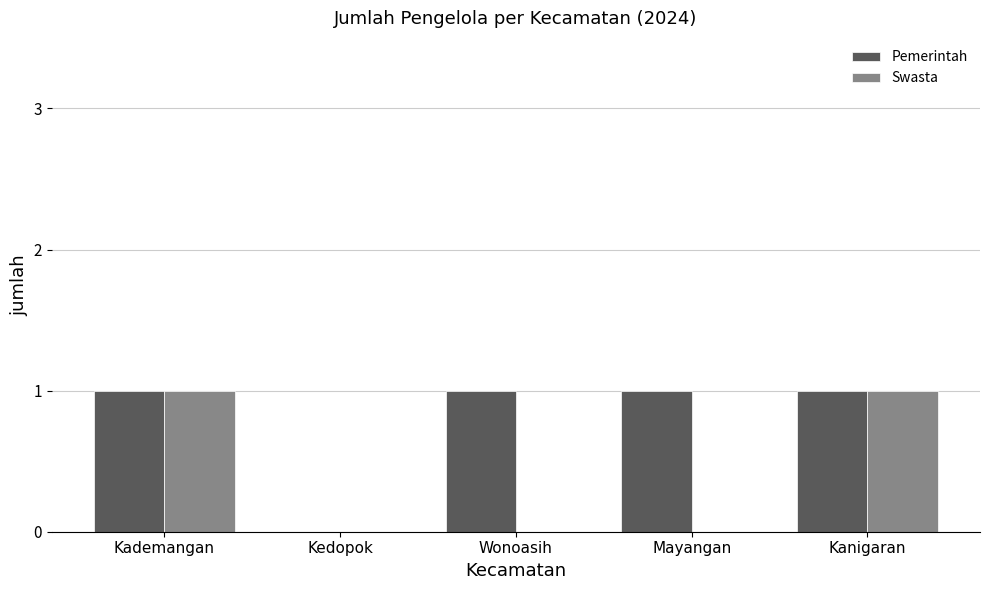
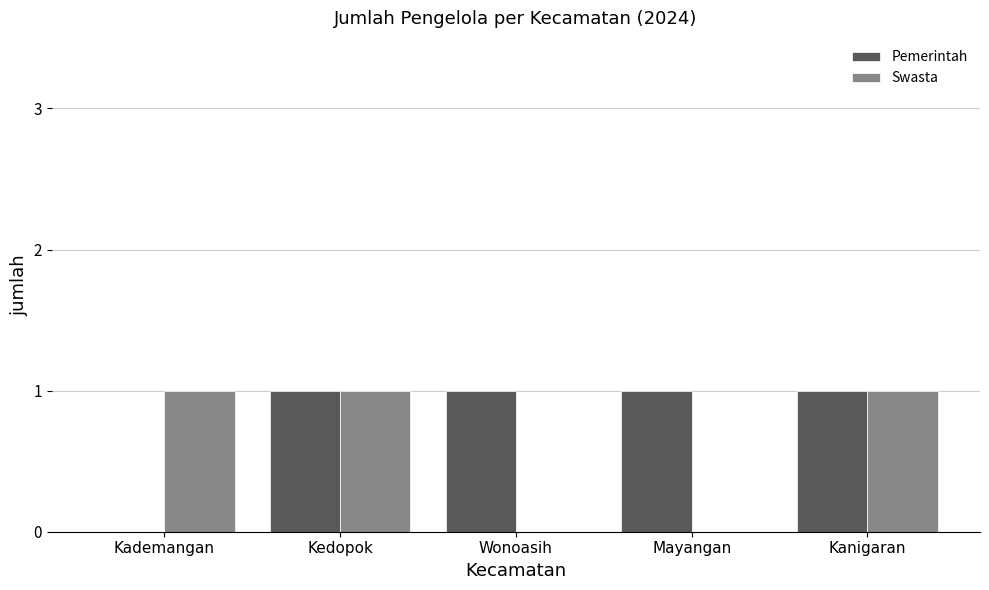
  {
    "Pemerintah": {
-     "Kademangan": 1,
-     "Kedopok": 0,
+     "Kademangan": 0,
+     "Kedopok": 1,
      "Wonoasih": 1,
      "Mayangan": 1,
      "Kanigaran": 1
    },
    "Swasta": {
      "Kademangan": 1,
-     "Kedopok": 0,
+     "Kedopok": 1,
      "Wonoasih": 0,
      "Mayangan": 0,
      "Kanigaran": 1
    }
  }
